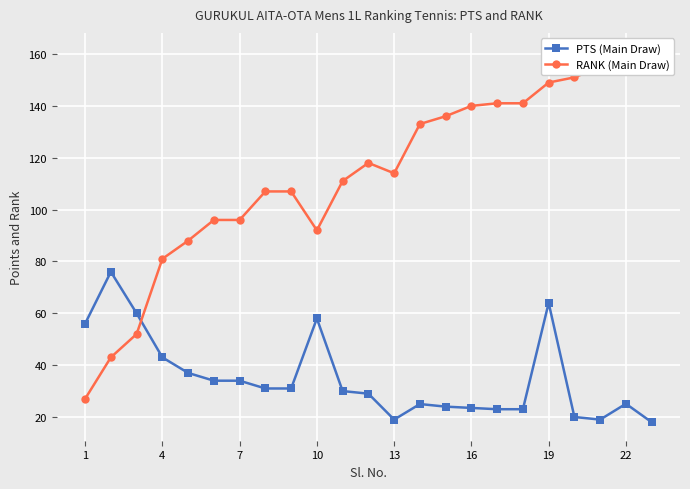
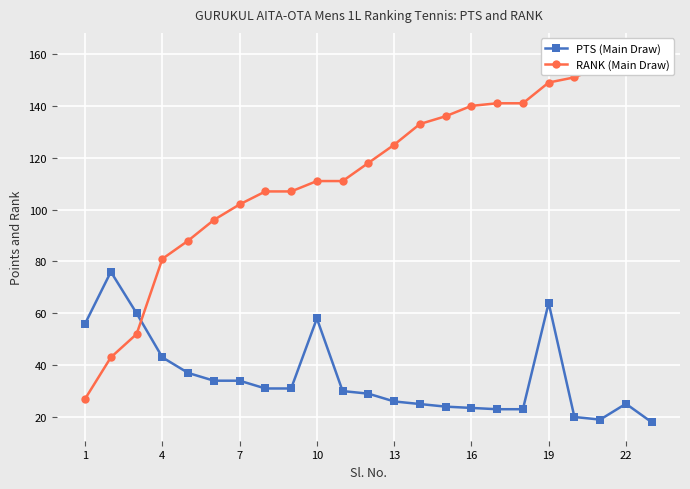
  {
    "PTS (Main Draw)": {
      "1": 56,
      "4": 43,
      "7": 34,
      "10": 58,
-     "13": 19,
+     "13": 26,
      "16": 24,
      "19": 64,
      "22": 25
    },
    "RANK (Main Draw)": {
      "1": 27,
      "4": 81,
-     "7": 96,
-     "10": 92,
-     "13": 114,
+     "7": 102,
+     "10": 111,
+     "13": 125,
      "16": 140,
      "19": 149
    }
  }
